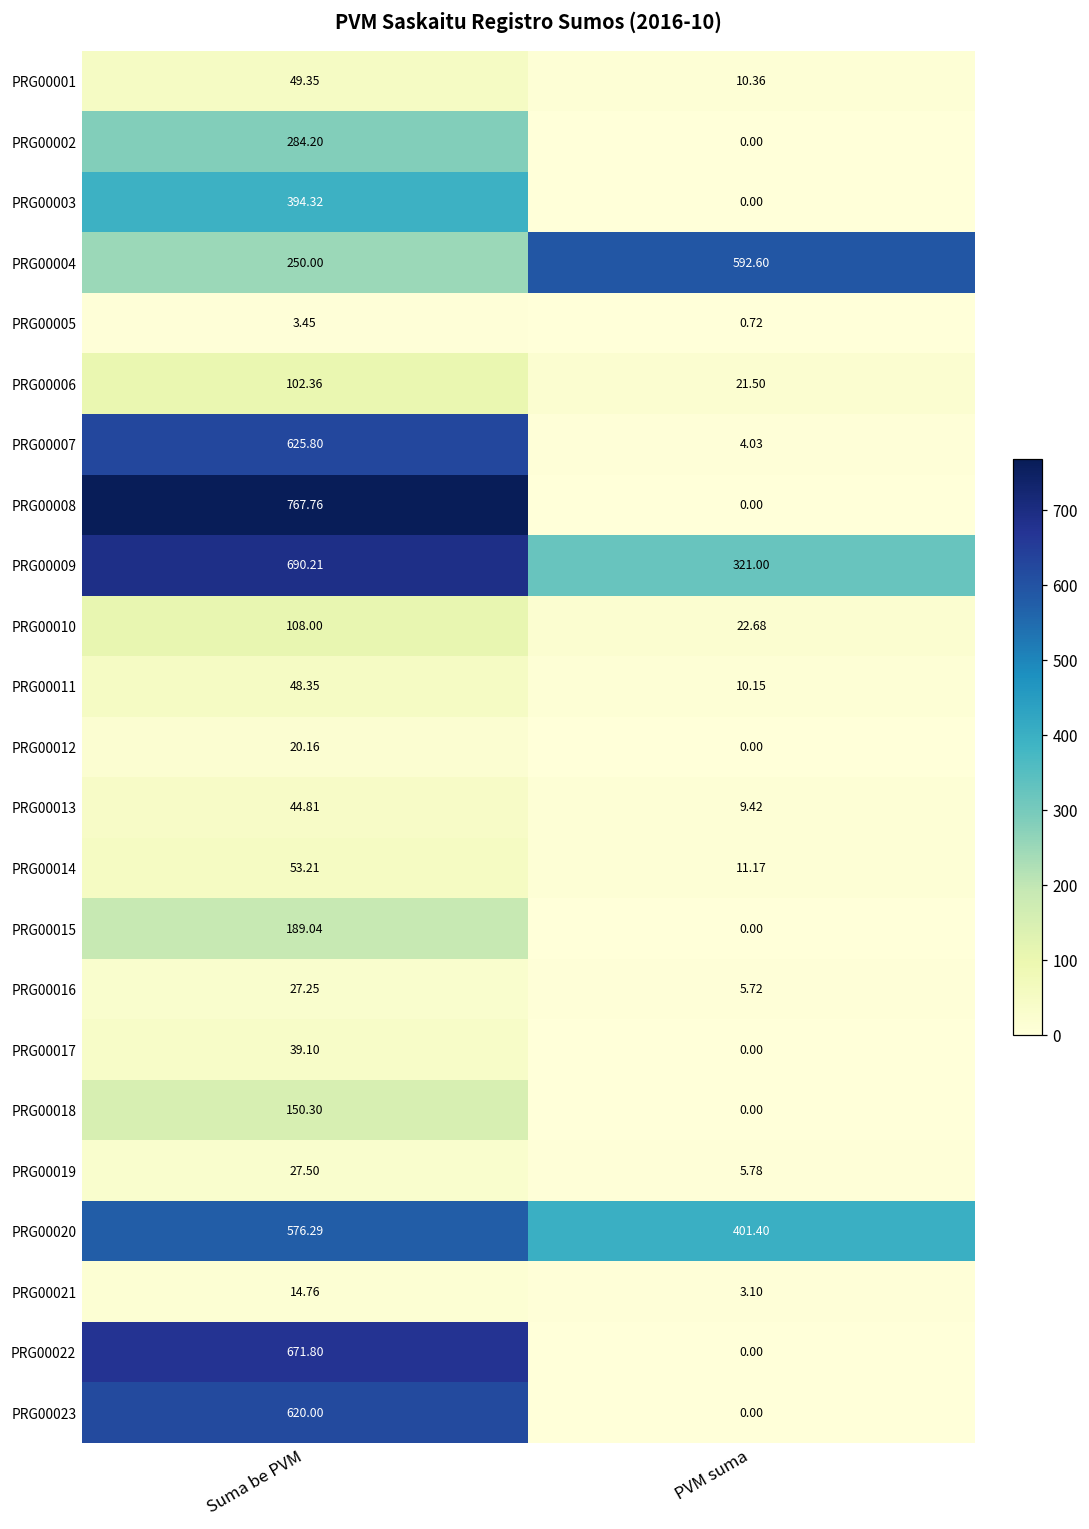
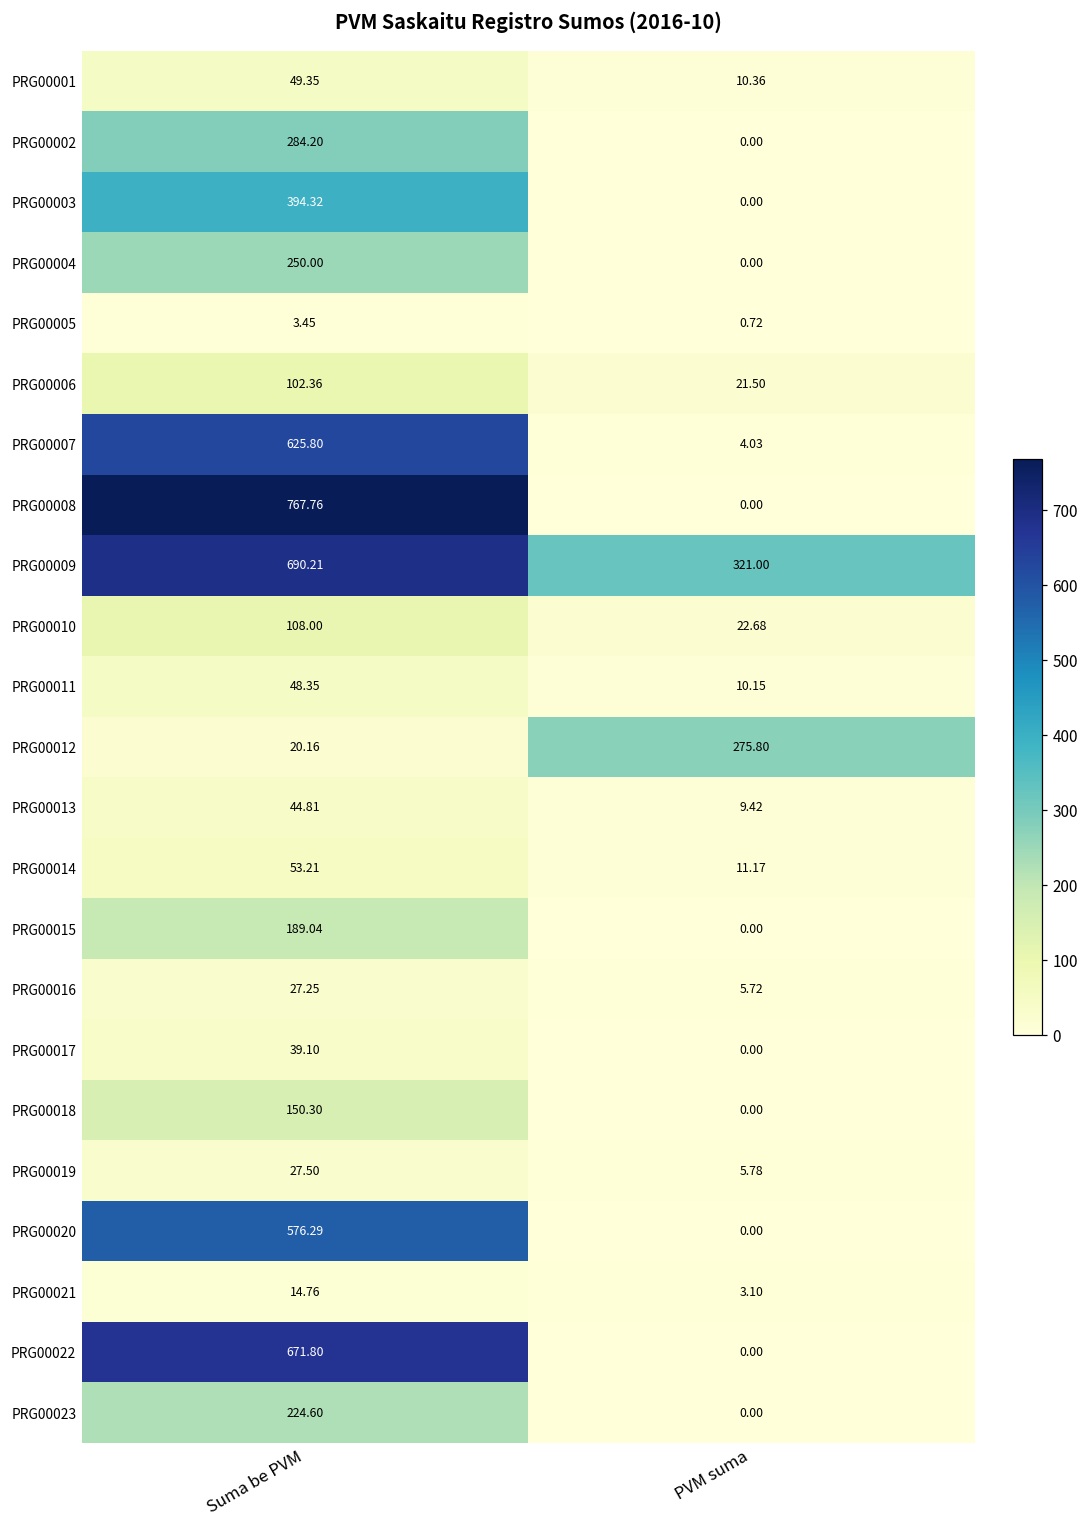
  {
    "PRG00001": {
      "Suma be PVM": 49.35,
      "PVM suma": 10.36
    },
    "PRG00002": {
      "Suma be PVM": 284.20,
      "PVM suma": 0.00
    },
    "PRG00003": {
      "Suma be PVM": 394.32,
      "PVM suma": 0.00
    },
    "PRG00004": {
      "Suma be PVM": 250.00,
-     "PVM suma": 592.60
+     "PVM suma": 0.00
    },
    "PRG00005": {
      "Suma be PVM": 3.45,
      "PVM suma": 0.72
    },
    "PRG00006": {
      "Suma be PVM": 102.36,
      "PVM suma": 21.50
    },
    "PRG00007": {
      "Suma be PVM": 625.80,
      "PVM suma": 4.03
    },
    "PRG00008": {
      "Suma be PVM": 767.76,
      "PVM suma": 0.00
    },
    "PRG00009": {
      "Suma be PVM": 690.21,
      "PVM suma": 321.00
    },
    "PRG00010": {
      "Suma be PVM": 108.00,
      "PVM suma": 22.68
    },
    "PRG00011": {
      "Suma be PVM": 48.35,
      "PVM suma": 10.15
    },
    "PRG00012": {
      "Suma be PVM": 20.16,
-     "PVM suma": 0.00
+     "PVM suma": 275.80
    },
    "PRG00013": {
      "Suma be PVM": 44.81,
      "PVM suma": 9.42
    },
    "PRG00014": {
      "Suma be PVM": 53.21,
      "PVM suma": 11.17
    },
    "PRG00015": {
      "Suma be PVM": 189.04,
      "PVM suma": 0.00
    },
    "PRG00016": {
      "Suma be PVM": 27.25,
      "PVM suma": 5.72
    },
    "PRG00017": {
      "Suma be PVM": 39.10,
      "PVM suma": 0.00
    },
    "PRG00018": {
      "Suma be PVM": 150.30,
      "PVM suma": 0.00
    },
    "PRG00019": {
      "Suma be PVM": 27.50,
      "PVM suma": 5.78
    },
    "PRG00020": {
      "Suma be PVM": 576.29,
-     "PVM suma": 401.40
+     "PVM suma": 0.00
    },
    "PRG00021": {
      "Suma be PVM": 14.76,
      "PVM suma": 3.10
    },
    "PRG00022": {
      "Suma be PVM": 671.80,
      "PVM suma": 0.00
    },
    "PRG00023": {
-     "Suma be PVM": 620.00,
+     "Suma be PVM": 224.60,
      "PVM suma": 0.00
    }
  }
